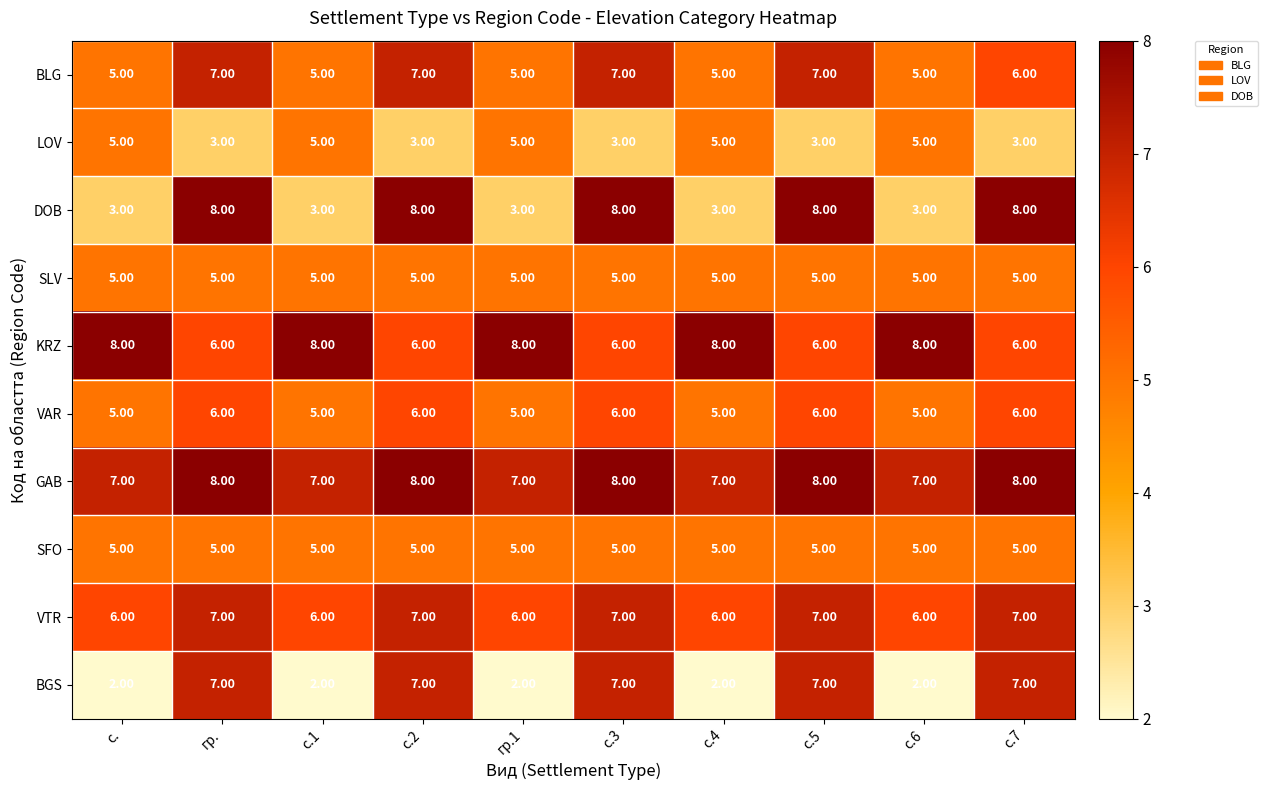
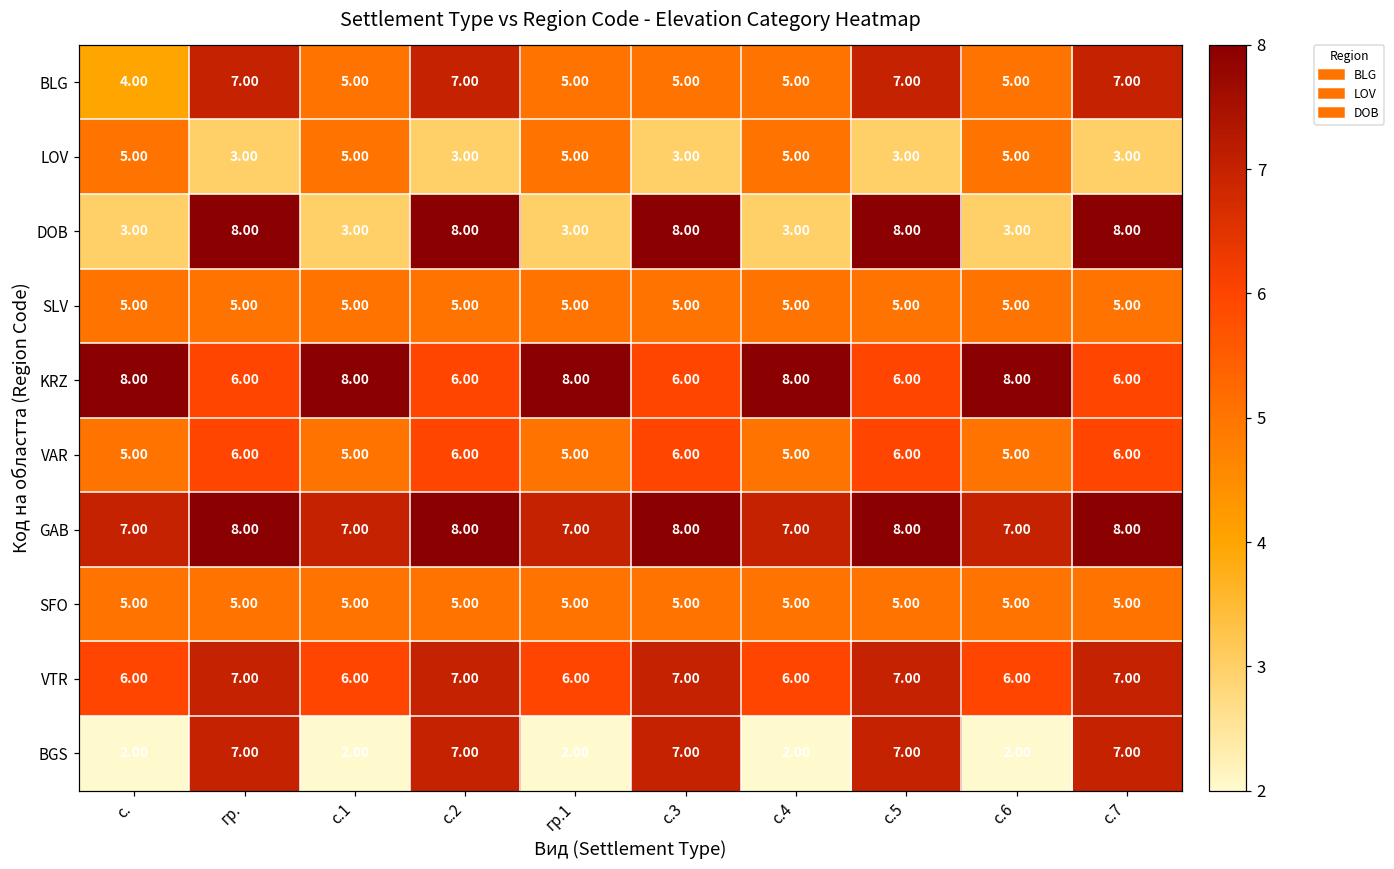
  {
    "BLG": {
-     "с.": 5.00,
+     "с.": 4.00,
      "гр.": 7.00,
      "с.1": 5.00,
      "с.2": 7.00,
      "гр.1": 5.00,
-     "с.3": 7.00,
+     "с.3": 5.00,
      "с.4": 5.00,
      "с.5": 7.00,
      "с.6": 5.00,
-     "с.7": 6.00
+     "с.7": 7.00
    },
    "LOV": {
      "с.": 5.00,
      "гр.": 3.00,
      "с.1": 5.00,
      "с.2": 3.00,
      "гр.1": 5.00,
      "с.3": 3.00,
      "с.4": 5.00,
      "с.5": 3.00,
      "с.6": 5.00,
      "с.7": 3.00
    },
    "DOB": {
      "с.": 3.00,
      "гр.": 8.00,
      "с.1": 3.00,
      "с.2": 8.00,
      "гр.1": 3.00,
      "с.3": 8.00,
      "с.4": 3.00,
      "с.5": 8.00,
      "с.6": 3.00,
      "с.7": 8.00
    },
    "SLV": {
      "с.": 5.00,
      "гр.": 5.00,
      "с.1": 5.00,
      "с.2": 5.00,
      "гр.1": 5.00,
      "с.3": 5.00,
      "с.4": 5.00,
      "с.5": 5.00,
      "с.6": 5.00,
      "с.7": 5.00
    },
    "KRZ": {
      "с.": 8.00,
      "гр.": 6.00,
      "с.1": 8.00,
      "с.2": 6.00,
      "гр.1": 8.00,
      "с.3": 6.00,
      "с.4": 8.00,
      "с.5": 6.00,
      "с.6": 8.00,
      "с.7": 6.00
    },
    "VAR": {
      "с.": 5.00,
      "гр.": 6.00,
      "с.1": 5.00,
      "с.2": 6.00,
      "гр.1": 5.00,
      "с.3": 6.00,
      "с.4": 5.00,
      "с.5": 6.00,
      "с.6": 5.00,
      "с.7": 6.00
    },
    "GAB": {
      "с.": 7.00,
      "гр.": 8.00,
      "с.1": 7.00,
      "с.2": 8.00,
      "гр.1": 7.00,
      "с.3": 8.00,
      "с.4": 7.00,
      "с.5": 8.00,
      "с.6": 7.00,
      "с.7": 8.00
    },
    "SFO": {
      "с.": 5.00,
      "гр.": 5.00,
      "с.1": 5.00,
      "с.2": 5.00,
      "гр.1": 5.00,
      "с.3": 5.00,
      "с.4": 5.00,
      "с.5": 5.00,
      "с.6": 5.00,
      "с.7": 5.00
    },
    "VTR": {
      "с.": 6.00,
      "гр.": 7.00,
      "с.1": 6.00,
      "с.2": 7.00,
      "гр.1": 6.00,
      "с.3": 7.00,
      "с.4": 6.00,
      "с.5": 7.00,
      "с.6": 6.00,
      "с.7": 7.00
    },
    "BGS": {
      "с.": 2.00,
      "гр.": 7.00,
      "с.1": 2.00,
      "с.2": 7.00,
      "гр.1": 2.00,
      "с.3": 7.00,
      "с.4": 2.00,
      "с.5": 7.00,
      "с.6": 2.00,
      "с.7": 7.00
    }
  }
